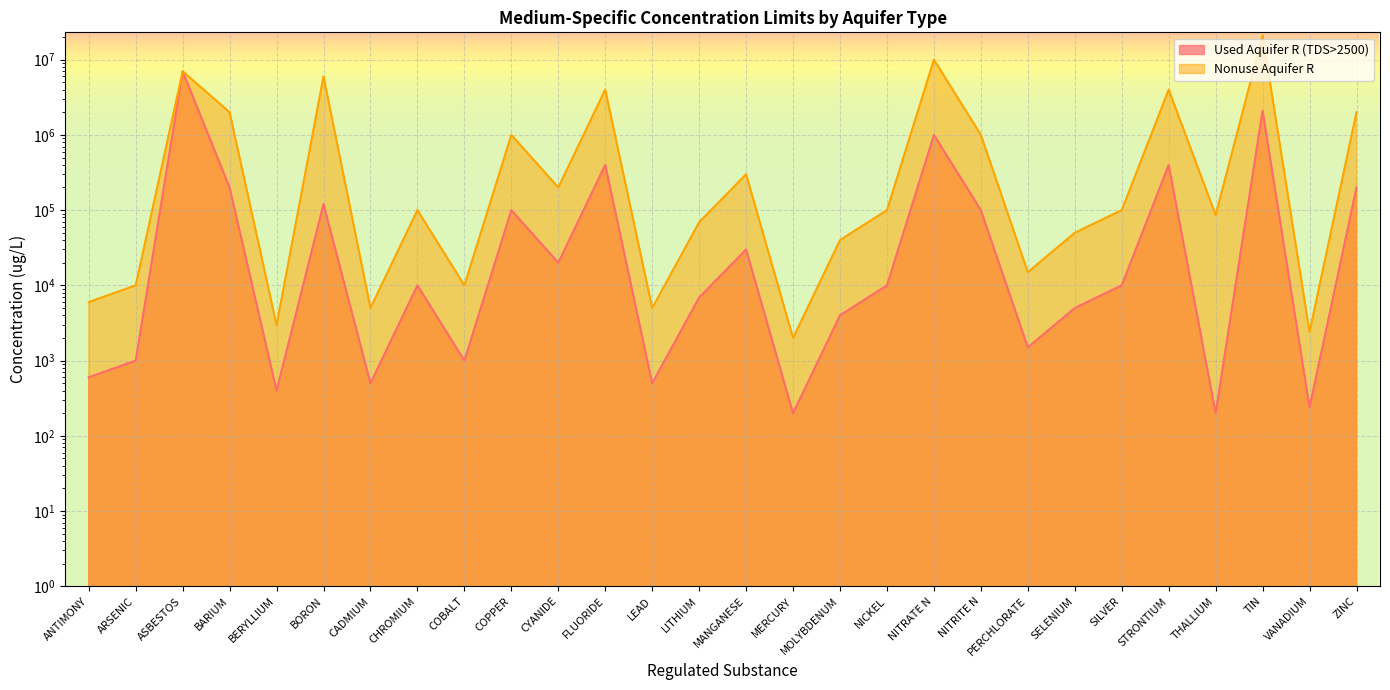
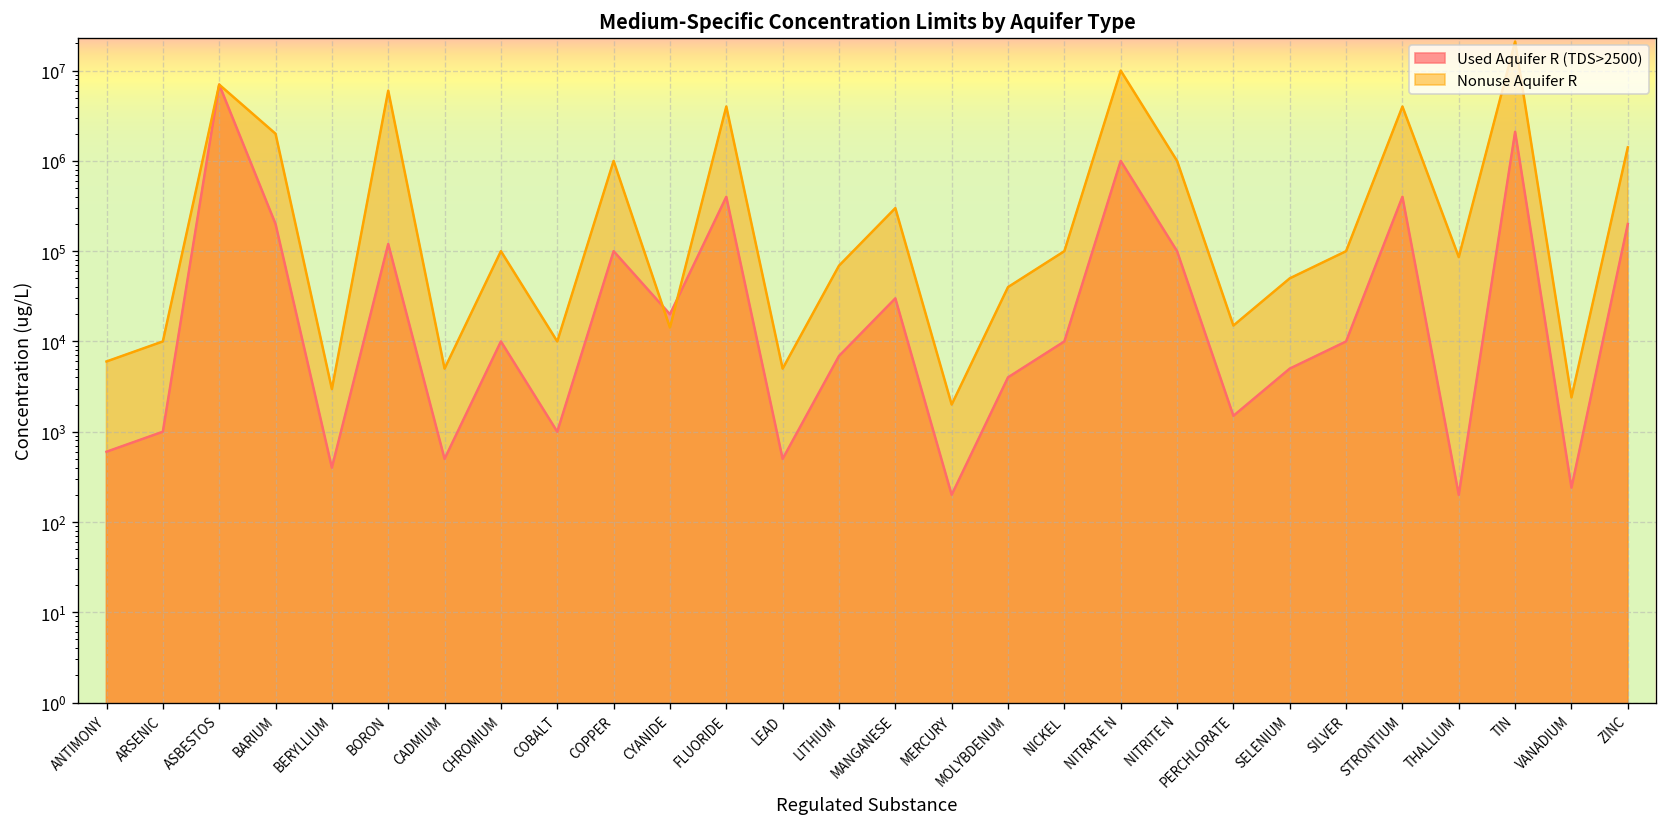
  {
    "Used Aquifer R (TDS>2500)": {
      "ANTIMONY": 600,
      "ARSENIC": 1000,
      "BARIUM": 200000,
      "BERYLLIUM": 400,
      "BORON": 120000,
      "CADMIUM": 500,
      "CHROMIUM": 10000,
      "COBALT": 1000,
      "COPPER": 100000,
      "CYANIDE": 20000,
      "FLUORIDE": 400000,
      "LEAD": 500,
      "LITHIUM": 7000,
      "MANGANESE": 30000,
      "MERCURY": 200,
      "MOLYBDENUM": 4000,
      "NICKEL": 10000,
      "NITRATE N": 1000000,
      "NITRITE N": 100000,
      "PERCHLORATE": 1500,
      "SELENIUM": 5000,
      "SILVER": 10000,
      "STRONTIUM": 400000,
      "THALLIUM": 200,
      "TIN": 2100000,
      "VANADIUM": 240,
      "ZINC": 200000
    },
    "Nonuse Aquifer R": {
      "ANTIMONY": 6000,
      "ARSENIC": 10000,
      "BARIUM": 2000000,
      "BERYLLIUM": 3000,
      "BORON": 6000000,
      "CADMIUM": 5000,
      "CHROMIUM": 100000,
      "COBALT": 10000,
      "COPPER": 1000000,
-     "CYANIDE": 200000,
+     "CYANIDE": 14000,
      "FLUORIDE": 4000000,
      "LEAD": 5000,
      "LITHIUM": 70000,
      "MANGANESE": 300000,
      "MERCURY": 2000,
      "MOLYBDENUM": 40000,
      "NICKEL": 100000,
      "NITRATE N": 10000000,
      "NITRITE N": 1000000,
      "PERCHLORATE": 15000,
      "SELENIUM": 50000,
      "SILVER": 100000,
      "STRONTIUM": 4000000,
      "THALLIUM": 90000,
      "TIN": 21000000,
      "VANADIUM": 2400,
-     "ZINC": 2000000
+     "ZINC": 1400000
    }
  }
